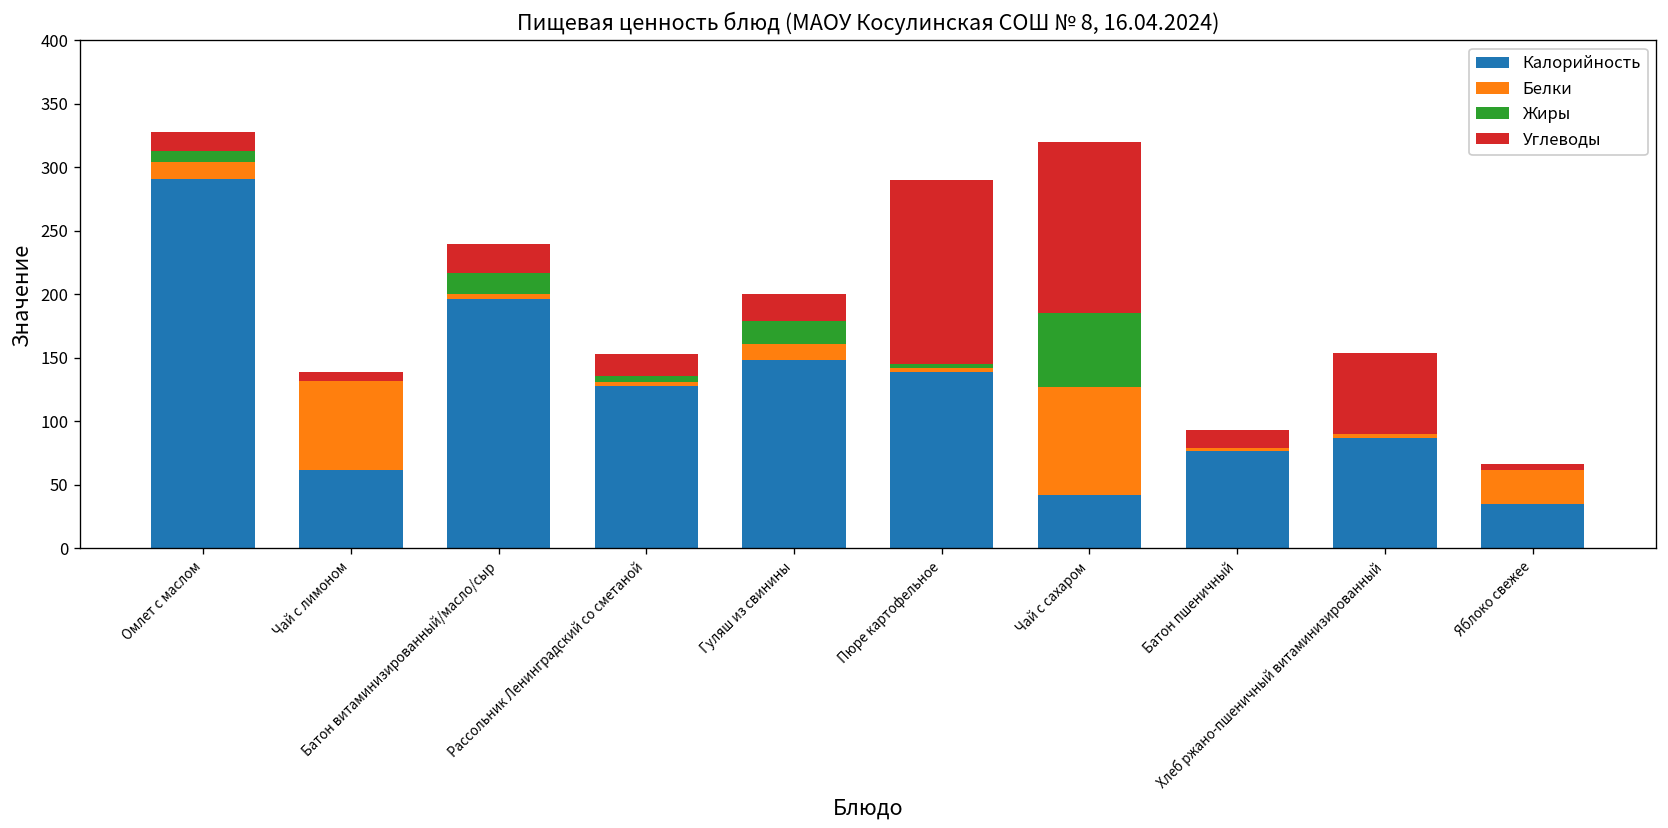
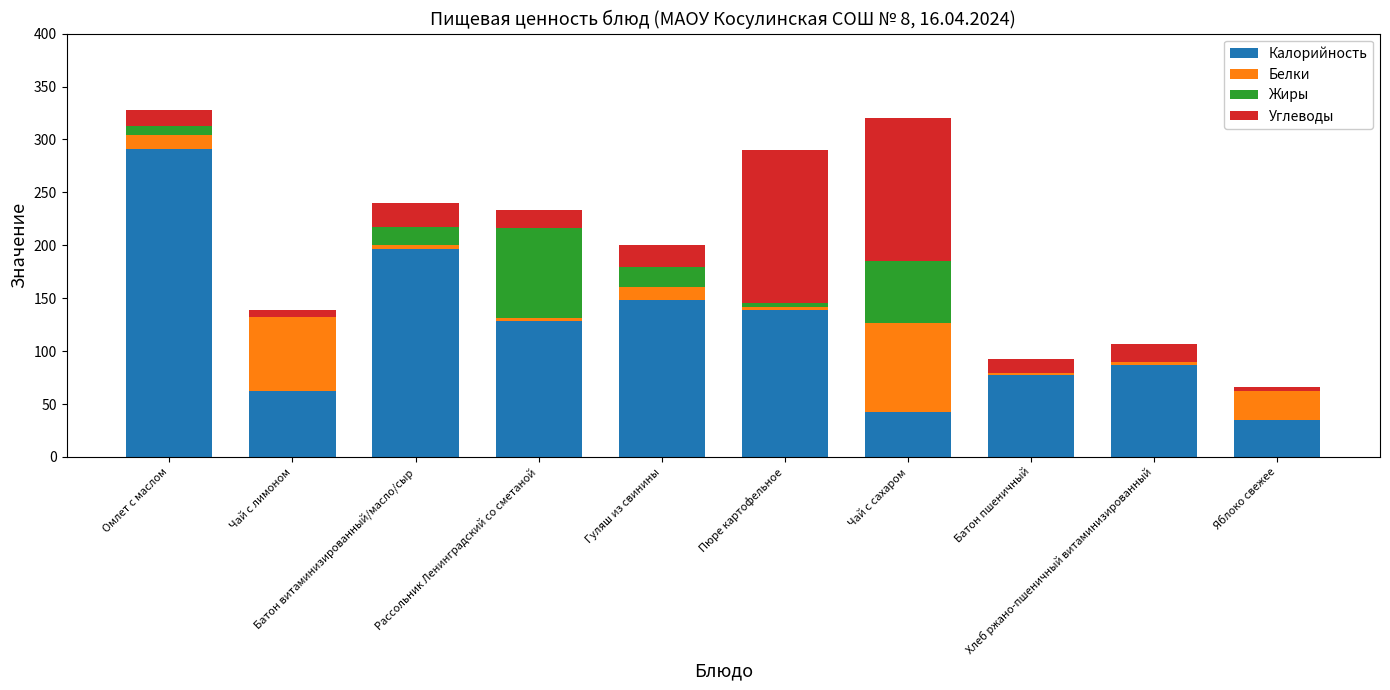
  {
    "Калорийность": {
      "Омлет с маслом": 291,
      "Чай с лимоном": 62,
      "Батон витаминизированный/масло/сыр": 196,
      "Рассольник Ленинградский со сметаной": 128,
      "Гуляш из свинины": 148,
      "Пюре картофельное": 139,
      "Чай с сахаром": 42,
      "Батон пшеничный": 77,
      "Хлеб ржано-пшеничный витаминизированный": 87,
      "Яблоко свежее": 35
    },
    "Белки": {
      "Омлет с маслом": 13,
      "Чай с лимоном": 70,
      "Батон витаминизированный/масло/сыр": 4,
      "Рассольник Ленинградский со сметаной": 3,
      "Гуляш из свинины": 13,
      "Пюре картофельное": 3,
      "Чай с сахаром": 85,
      "Хлеб ржано-пшеничный витаминизированный": 3,
      "Яблоко свежее": 27
    },
    "Жиры": {
      "Омлет с маслом": 9,
      "Чай с лимоном": 0,
      "Батон витаминизированный/масло/сыр": 17,
-     "Рассольник Ленинградский со сметаной": 5,
+     "Рассольник Ленинградский со сметаной": 85,
      "Гуляш из свинины": 18,
      "Пюре картофельное": 3,
      "Чай с сахаром": 58,
      "Батон пшеничный": 0,
      "Хлеб ржано-пшеничный витаминизированный": 0,
      "Яблоко свежее": 0
    },
    "Углеводы": {
      "Омлет с маслом": 15,
      "Чай с лимоном": 7,
      "Батон витаминизированный/масло/сыр": 23,
      "Рассольник Ленинградский со сметаной": 17,
      "Гуляш из свинины": 21,
      "Пюре картофельное": 145,
      "Чай с сахаром": 135,
      "Батон пшеничный": 14,
-     "Хлеб ржано-пшеничный витаминизированный": 64,
+     "Хлеб ржано-пшеничный витаминизированный": 17,
      "Яблоко свежее": 4
    }
  }
